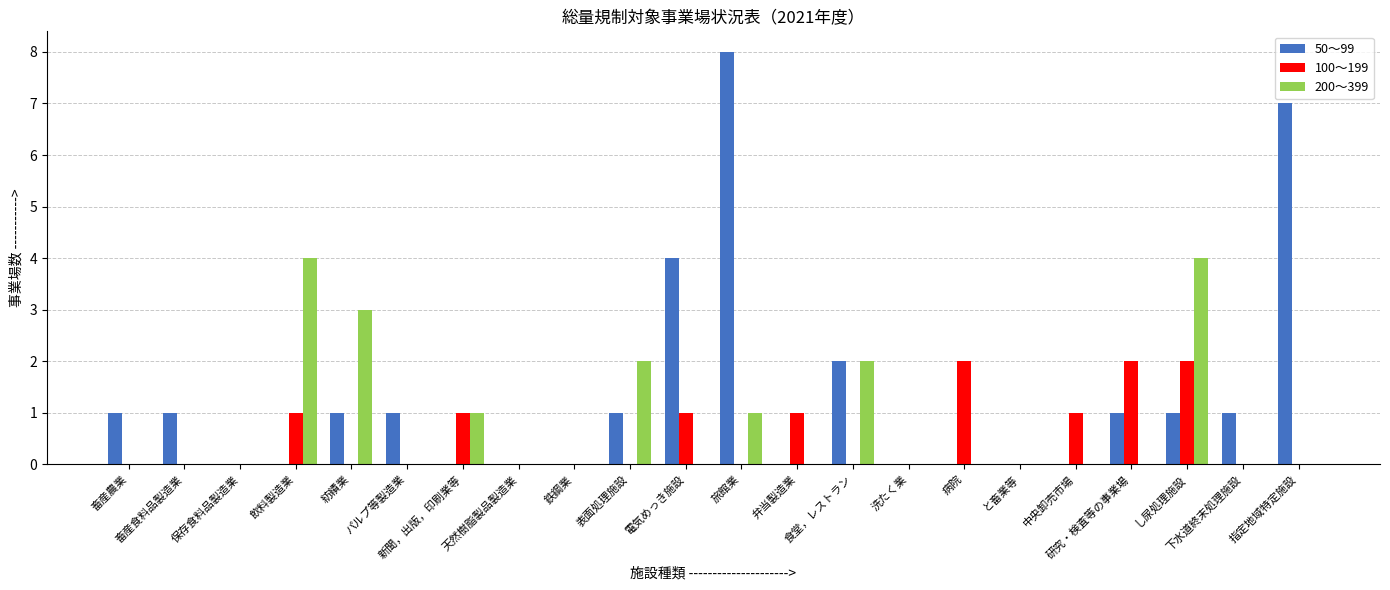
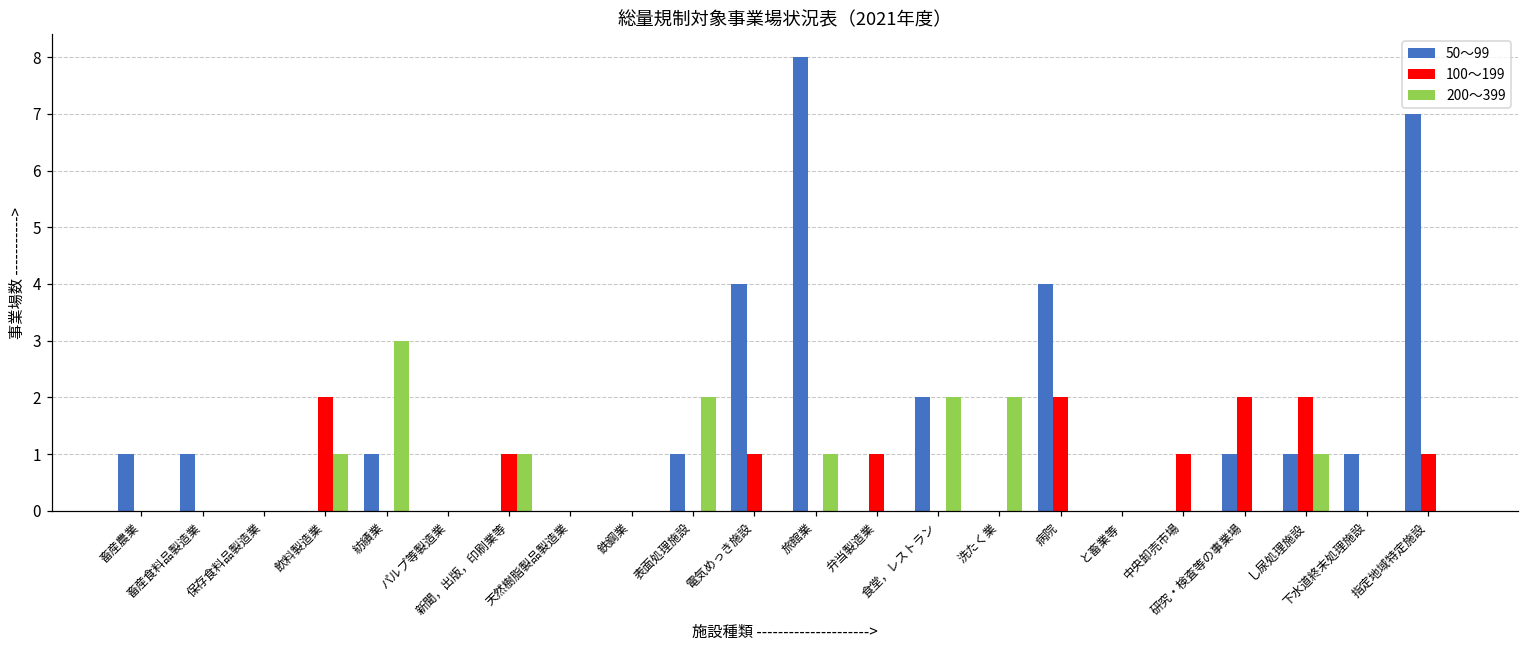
  {
    "50～99": {
      "畜産農業": 1,
      "畜産食料品製造業": 1,
      "保存食料品製造業": 0,
      "飲料製造業": 0,
      "紡績業": 1,
-     "パルプ等製造業": 1,
+     "パルプ等製造業": 0,
      "新聞，出版，印刷業等": 0,
      "天然樹脂製品製造業": 0,
      "鉄鋼業": 0,
      "表面処理施設": 1,
      "電気めっき施設": 4,
      "旅館業": 8,
      "弁当製造業": 0,
      "食堂，レストラン": 2,
      "洗たく業": 0,
-     "病院": 0,
+     "病院": 4,
      "と畜業等": 0,
      "中央卸売市場": 0,
      "研究・検査等の事業場": 1,
      "し尿処理施設": 1,
      "下水道終末処理施設": 1,
      "指定地域特定施設": 7
    },
    "100～199": {
      "畜産農業": 0,
      "畜産食料品製造業": 0,
      "保存食料品製造業": 0,
-     "飲料製造業": 1,
+     "飲料製造業": 2,
      "紡績業": 0,
      "パルプ等製造業": 0,
      "新聞，出版，印刷業等": 1,
      "天然樹脂製品製造業": 0,
      "鉄鋼業": 0,
      "表面処理施設": 0,
      "電気めっき施設": 1,
      "旅館業": 0,
      "弁当製造業": 1,
      "食堂，レストラン": 0,
      "洗たく業": 0,
      "病院": 2,
      "と畜業等": 0,
      "中央卸売市場": 1,
      "研究・検査等の事業場": 2,
      "し尿処理施設": 2,
      "下水道終末処理施設": 0,
-     "指定地域特定施設": 0
+     "指定地域特定施設": 1
    },
    "200～399": {
      "畜産農業": 0,
      "畜産食料品製造業": 0,
      "保存食料品製造業": 0,
-     "飲料製造業": 4,
+     "飲料製造業": 1,
      "紡績業": 3,
      "パルプ等製造業": 0,
      "新聞，出版，印刷業等": 1,
      "天然樹脂製品製造業": 0,
      "鉄鋼業": 0,
      "表面処理施設": 2,
      "電気めっき施設": 0,
      "旅館業": 1,
      "弁当製造業": 0,
      "食堂，レストラン": 2,
-     "洗たく業": 0,
+     "洗たく業": 2,
      "病院": 0,
      "と畜業等": 0,
      "中央卸売市場": 0,
      "研究・検査等の事業場": 0,
-     "し尿処理施設": 4,
+     "し尿処理施設": 1,
      "下水道終末処理施設": 0,
      "指定地域特定施設": 0
    }
  }
